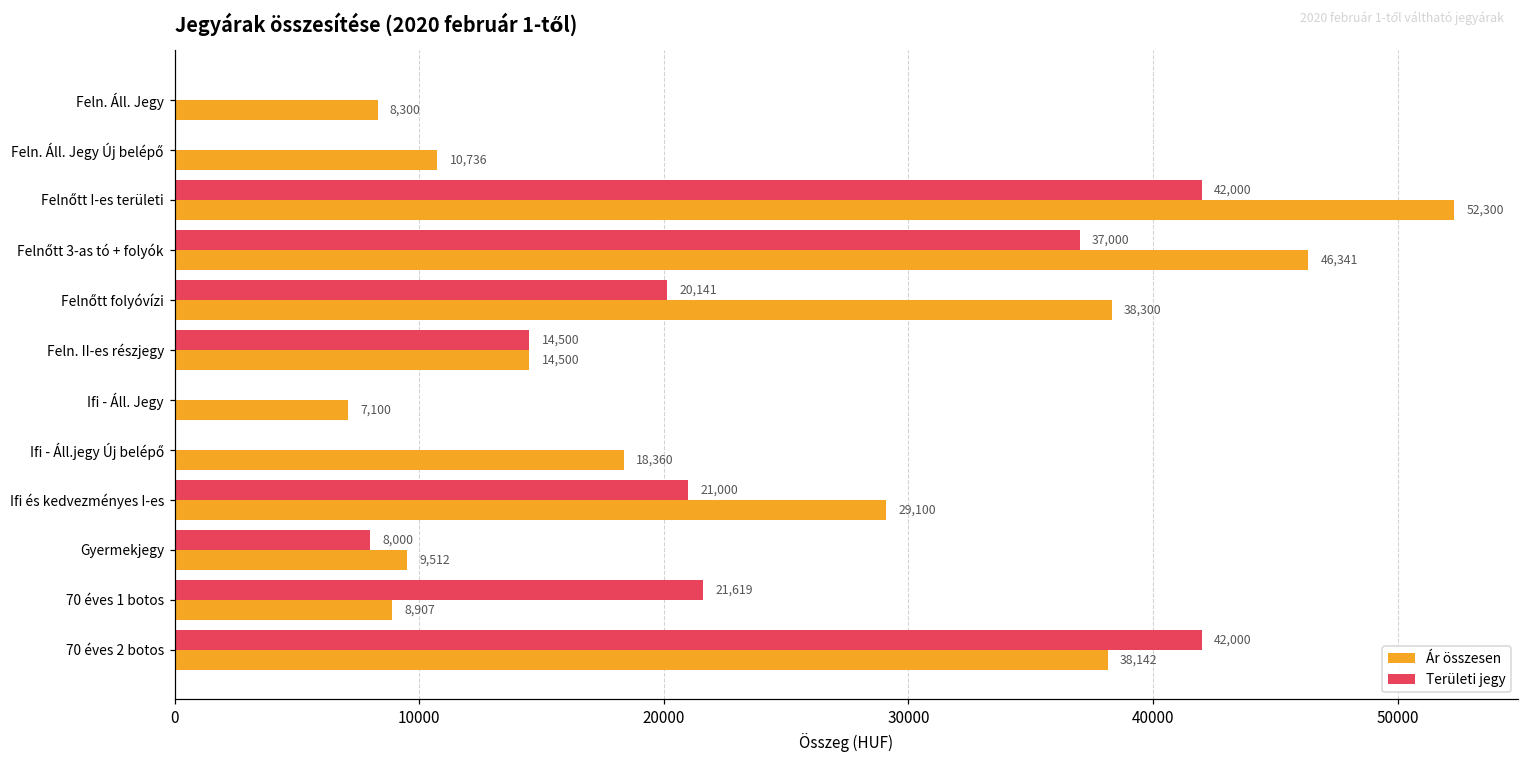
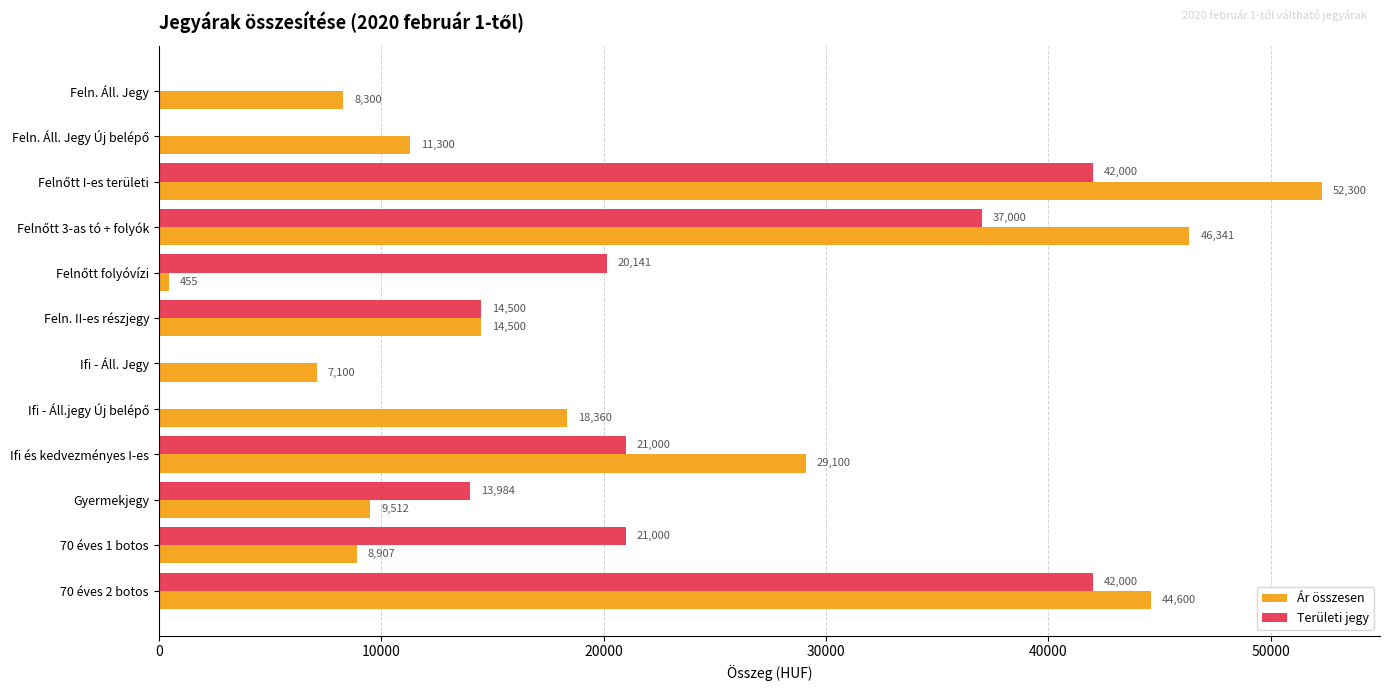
  {
    "Ár összesen": {
      "Feln. Áll. Jegy": "8,300",
-     "Feln. Áll. Jegy Új belépő": "10,736",
+     "Feln. Áll. Jegy Új belépő": "11,300",
      "Felnőtt I-es területi": "52,300",
      "Felnőtt 3-as tó + folyók": "46,341",
-     "Felnőtt folyóvízi": "38,300",
+     "Felnőtt folyóvízi": "455",
      "Feln. II-es részjegy": "14,500",
      "Ifi - Áll. Jegy": "7,100",
      "Ifi - Áll.jegy Új belépő": "18,360",
      "Ifi és kedvezményes I-es": "29,100",
      "Gyermekjegy": "9,512",
      "70 éves 1 botos": "8,907",
-     "70 éves 2 botos": "38,142"
+     "70 éves 2 botos": "44,600"
    },
    "Területi jegy": {
      "Felnőtt I-es területi": "42,000",
      "Felnőtt 3-as tó + folyók": "37,000",
      "Felnőtt folyóvízi": "20,141",
      "Feln. II-es részjegy": "14,500",
      "Ifi és kedvezményes I-es": "21,000",
-     "Gyermekjegy": "8,000",
-     "70 éves 1 botos": "21,619",
+     "Gyermekjegy": "13,984",
+     "70 éves 1 botos": "21,000",
      "70 éves 2 botos": "42,000"
    }
  }
